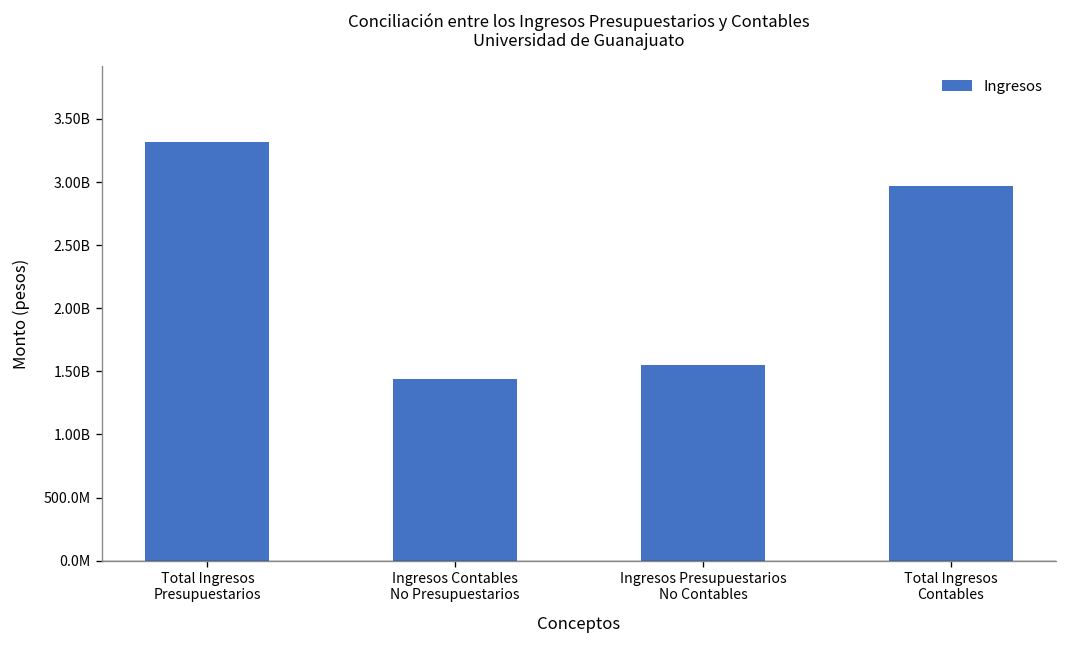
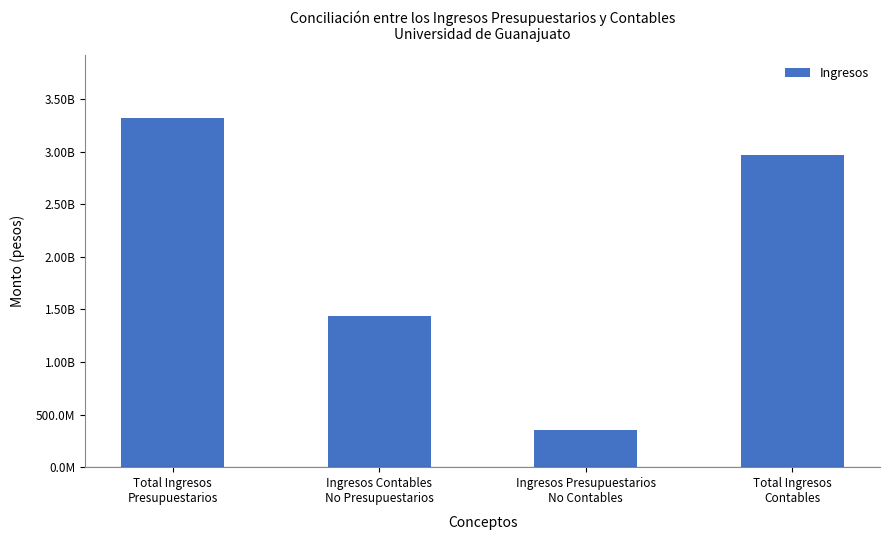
  {
    "Total Ingresos Presupuestarios": 3320000000,
    "Ingresos Contables No Presupuestarios": 1440000000,
-   "Ingresos Presupuestarios No Contables": 1550000000,
+   "Ingresos Presupuestarios No Contables": 350000000,
    "Total Ingresos Contables": 2970000000
  }
